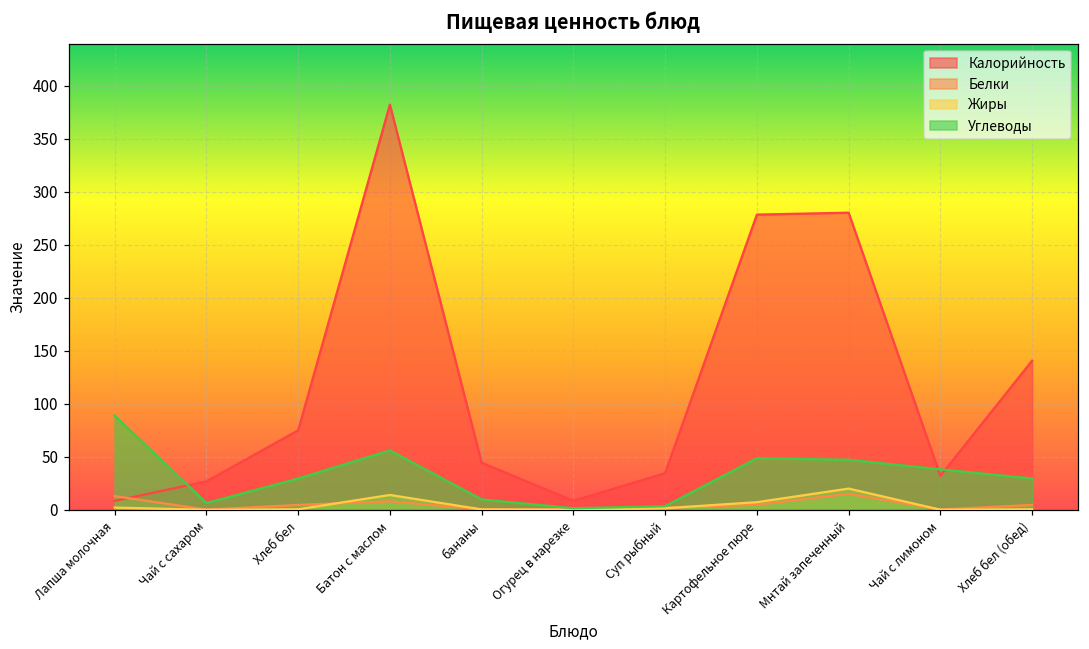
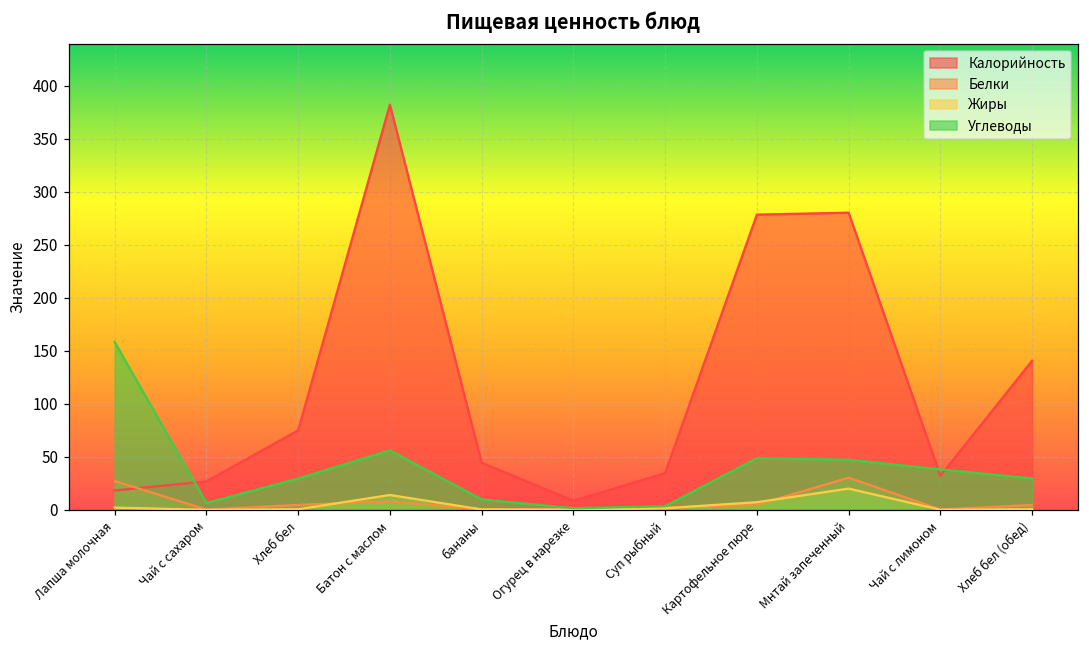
  {
    "Калорийность": {
-     "Лапша молочная": 10,
+     "Лапша молочная": 20,
      "Чай с сахаром": 30,
      "Хлеб бел": 70,
      "Батон с маслом": 380,
      "бананы": 40,
      "Огурец в нарезке": 10,
      "Суп рыбный": 30,
      "Картофельное пюре": 280,
      "Мнтай запеченный": 280,
      "Чай с лимоном": 30,
      "Хлеб бел (обед)": 140
    },
    "Белки": {
-     "Лапша молочная": 10,
+     "Лапша молочная": 30,
      "Хлеб бел": 0,
      "Батон с маслом": 10,
-     "Мнтай запеченный": 20,
+     "Мнтай запеченный": 30,
      "Хлеб бел (обед)": 0
    },
    "Жиры": {
      "Лапша молочная": 0,
      "Хлеб бел": 0,
      "Батон с маслом": 10,
      "Мнтай запеченный": 20,
      "Хлеб бел (обед)": 0
    },
    "Углеводы": {
-     "Лапша молочная": 90,
+     "Лапша молочная": 160,
      "Чай с сахаром": 10,
      "Хлеб бел": 30,
      "Батон с маслом": 60,
      "бананы": 10,
      "Картофельное пюре": 50,
      "Мнтай запеченный": 50,
      "Чай с лимоном": 40,
      "Хлеб бел (обед)": 30
    }
  }
